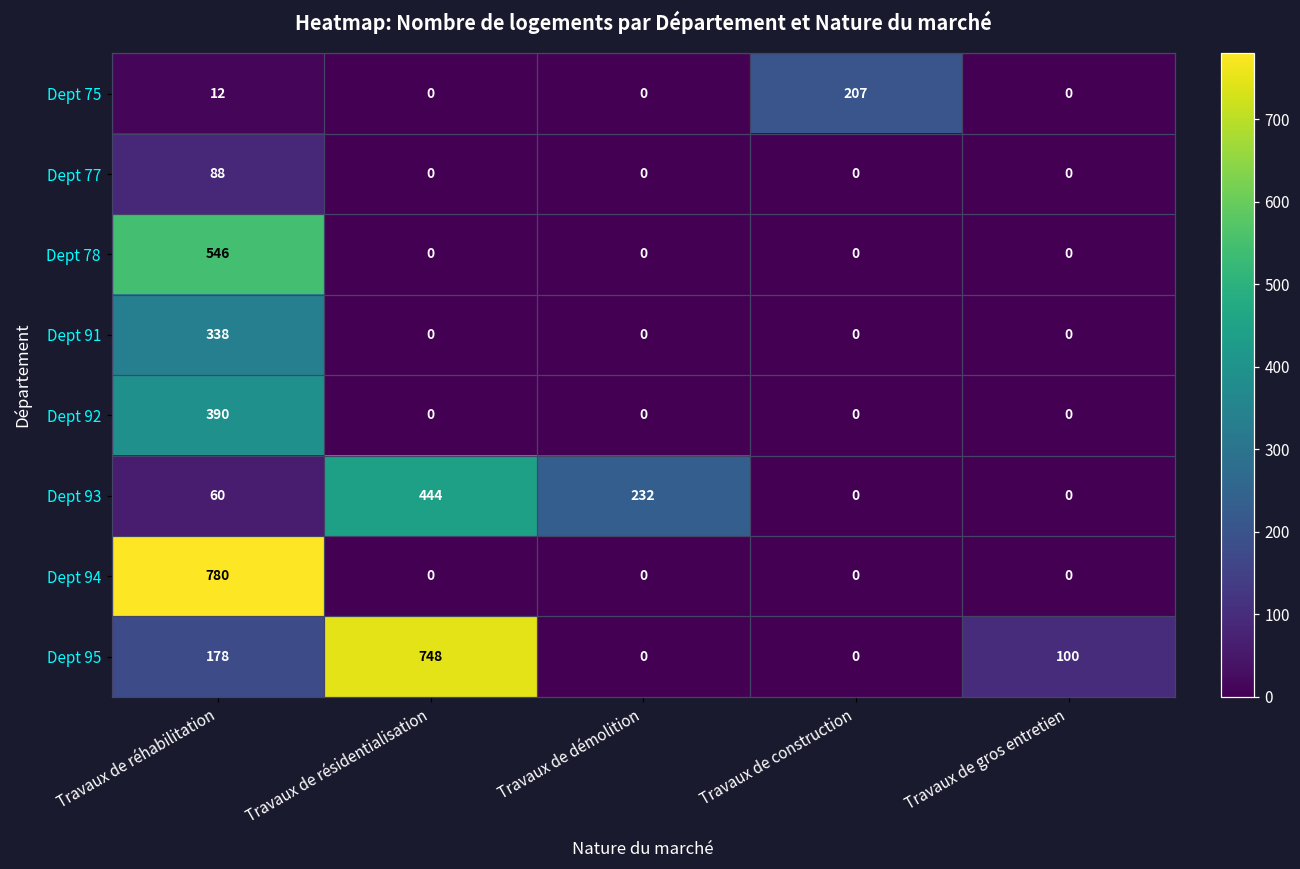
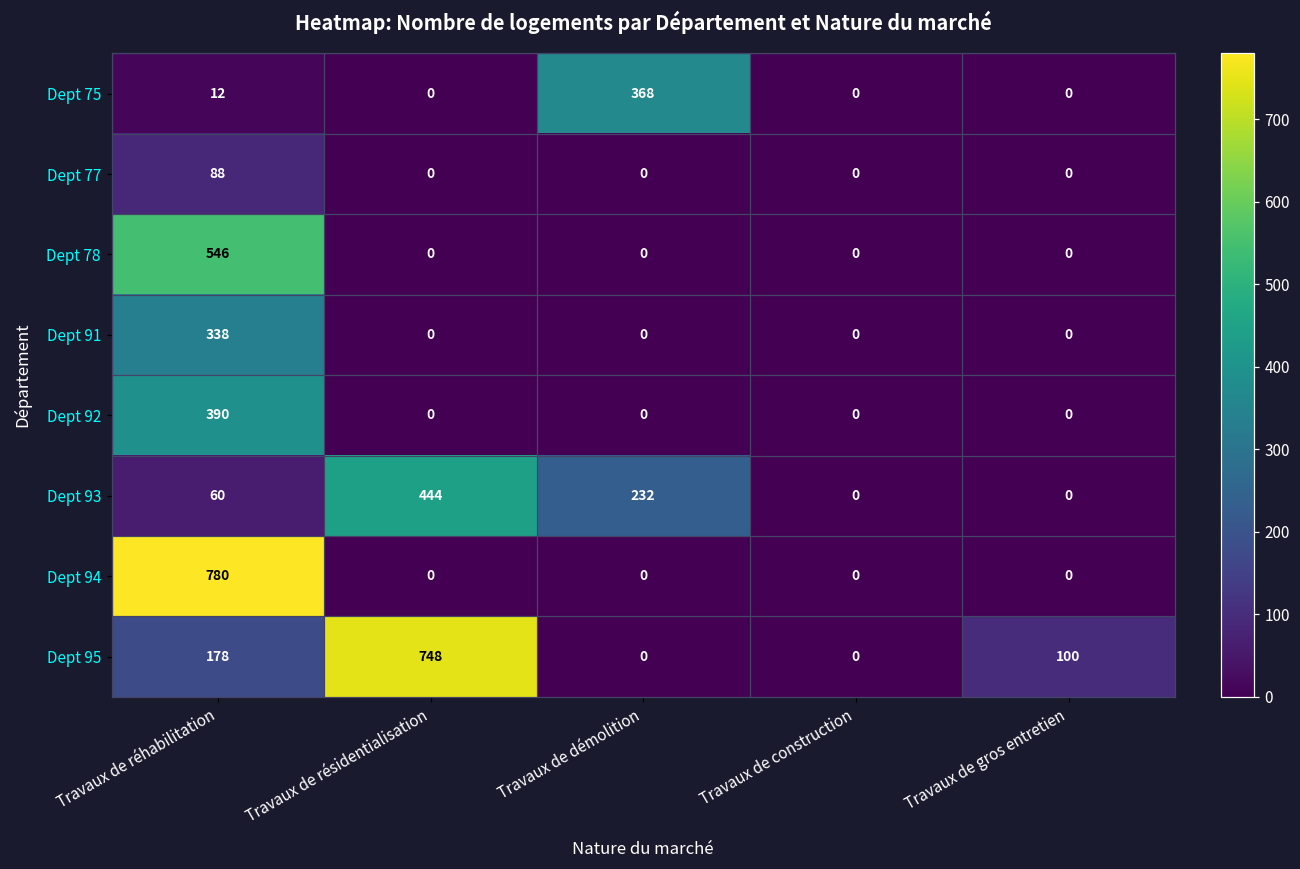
  {
    "Dept 75": {
      "Travaux de réhabilitation": 12,
      "Travaux de résidentialisation": 0,
-     "Travaux de démolition": 0,
-     "Travaux de construction": 207,
+     "Travaux de démolition": 368,
+     "Travaux de construction": 0,
      "Travaux de gros entretien": 0
    },
    "Dept 77": {
      "Travaux de réhabilitation": 88,
      "Travaux de résidentialisation": 0,
      "Travaux de démolition": 0,
      "Travaux de construction": 0,
      "Travaux de gros entretien": 0
    },
    "Dept 78": {
      "Travaux de réhabilitation": 546,
      "Travaux de résidentialisation": 0,
      "Travaux de démolition": 0,
      "Travaux de construction": 0,
      "Travaux de gros entretien": 0
    },
    "Dept 91": {
      "Travaux de réhabilitation": 338,
      "Travaux de résidentialisation": 0,
      "Travaux de démolition": 0,
      "Travaux de construction": 0,
      "Travaux de gros entretien": 0
    },
    "Dept 92": {
      "Travaux de réhabilitation": 390,
      "Travaux de résidentialisation": 0,
      "Travaux de démolition": 0,
      "Travaux de construction": 0,
      "Travaux de gros entretien": 0
    },
    "Dept 93": {
      "Travaux de réhabilitation": 60,
      "Travaux de résidentialisation": 444,
      "Travaux de démolition": 232,
      "Travaux de construction": 0,
      "Travaux de gros entretien": 0
    },
    "Dept 94": {
      "Travaux de réhabilitation": 780,
      "Travaux de résidentialisation": 0,
      "Travaux de démolition": 0,
      "Travaux de construction": 0,
      "Travaux de gros entretien": 0
    },
    "Dept 95": {
      "Travaux de réhabilitation": 178,
      "Travaux de résidentialisation": 748,
      "Travaux de démolition": 0,
      "Travaux de construction": 0,
      "Travaux de gros entretien": 100
    }
  }
